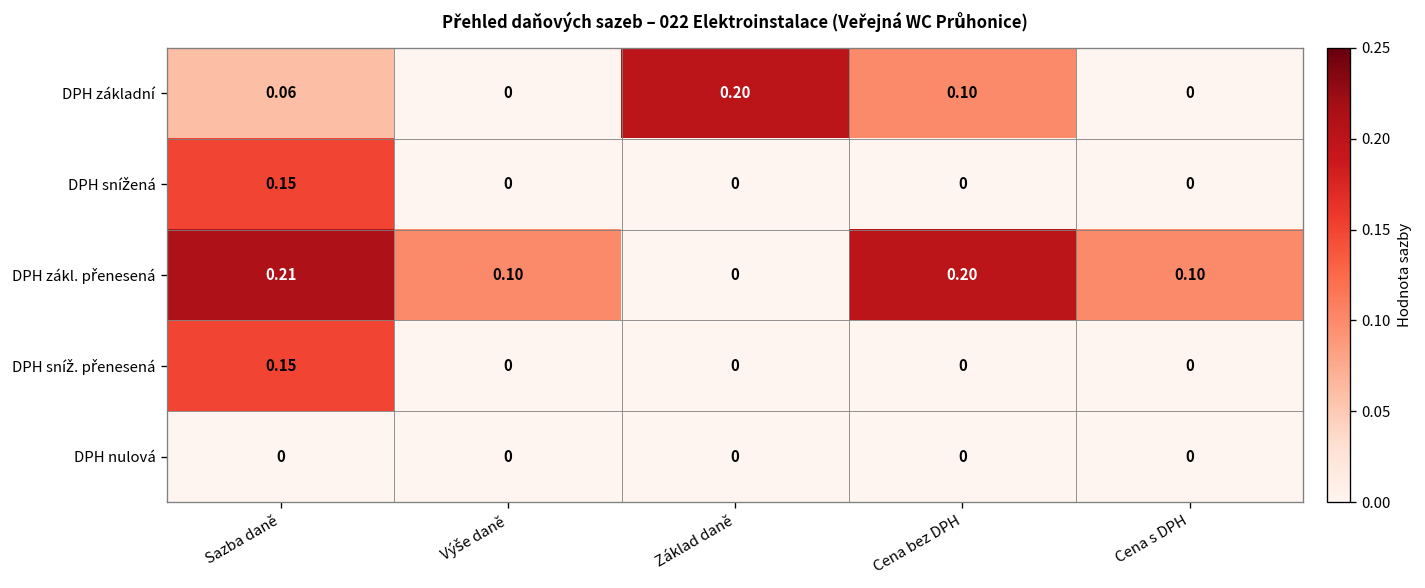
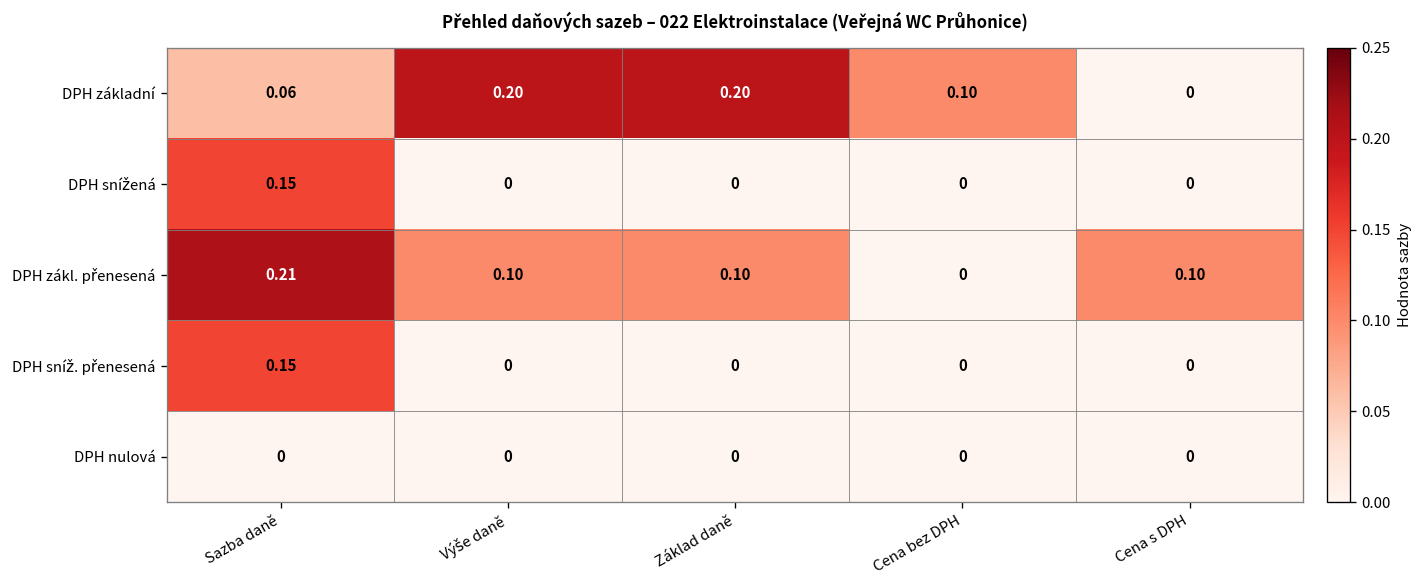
  {
    "DPH základní": {
      "Sazba daně": 0.06,
-     "Výše daně": 0,
+     "Výše daně": 0.20,
      "Základ daně": 0.20,
      "Cena bez DPH": 0.10,
      "Cena s DPH": 0
    },
    "DPH snížená": {
      "Sazba daně": 0.15,
      "Výše daně": 0,
      "Základ daně": 0,
      "Cena bez DPH": 0,
      "Cena s DPH": 0
    },
    "DPH zákl. přenesená": {
      "Sazba daně": 0.21,
      "Výše daně": 0.10,
-     "Základ daně": 0,
-     "Cena bez DPH": 0.20,
+     "Základ daně": 0.10,
+     "Cena bez DPH": 0,
      "Cena s DPH": 0.10
    },
    "DPH sníž. přenesená": {
      "Sazba daně": 0.15,
      "Výše daně": 0,
      "Základ daně": 0,
      "Cena bez DPH": 0,
      "Cena s DPH": 0
    },
    "DPH nulová": {
      "Sazba daně": 0,
      "Výše daně": 0,
      "Základ daně": 0,
      "Cena bez DPH": 0,
      "Cena s DPH": 0
    }
  }
